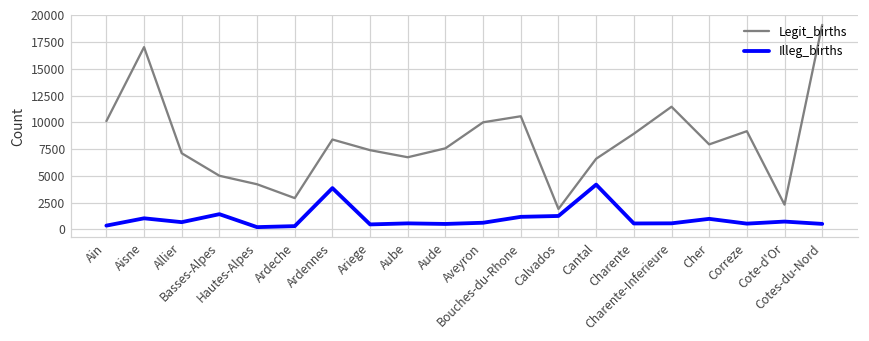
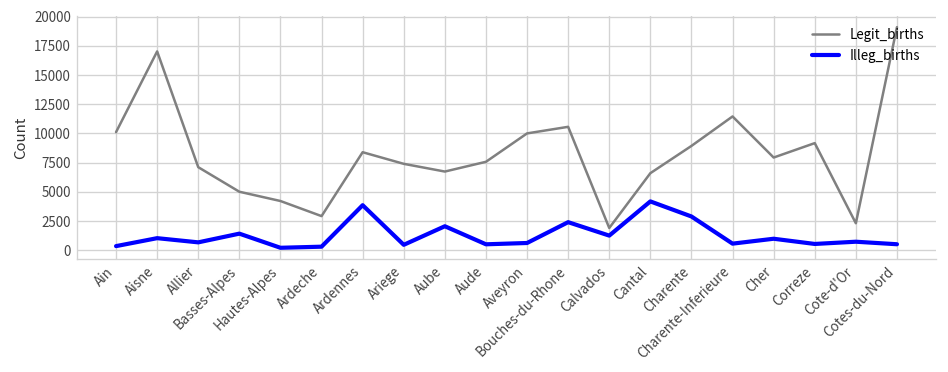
  {
    "Legit_births": {
      "Ain": 10000,
      "Aisne": 17000,
      "Allier": 7000,
      "Basses-Alpes": 5000,
      "Hautes-Alpes": 4000,
      "Ardeche": 3000,
      "Ardennes": 8000,
      "Ariege": 7000,
      "Aube": 7000,
      "Aude": 8000,
      "Aveyron": 10000,
      "Bouches-du-Rhone": 11000,
      "Calvados": 2000,
      "Cantal": 7000,
      "Charente": 9000,
      "Charente-Inferieure": 11000,
      "Cher": 8000,
      "Correze": 9000,
      "Cote-d'Or": 2000,
      "Cotes-du-Nord": 19000
    },
    "Illeg_births": {
      "Ain": 0,
      "Aisne": 1000,
      "Allier": 1000,
      "Basses-Alpes": 1000,
      "Hautes-Alpes": 0,
      "Ardeche": 0,
      "Ardennes": 4000,
      "Ariege": 0,
-     "Aube": 1000,
+     "Aube": 2000,
      "Aude": 0,
      "Aveyron": 1000,
-     "Bouches-du-Rhone": 1000,
+     "Bouches-du-Rhone": 2000,
      "Calvados": 1000,
      "Cantal": 4000,
-     "Charente": 1000,
+     "Charente": 3000,
      "Charente-Inferieure": 1000,
      "Cher": 1000,
      "Correze": 1000,
      "Cote-d'Or": 1000,
      "Cotes-du-Nord": 1000
    }
  }
